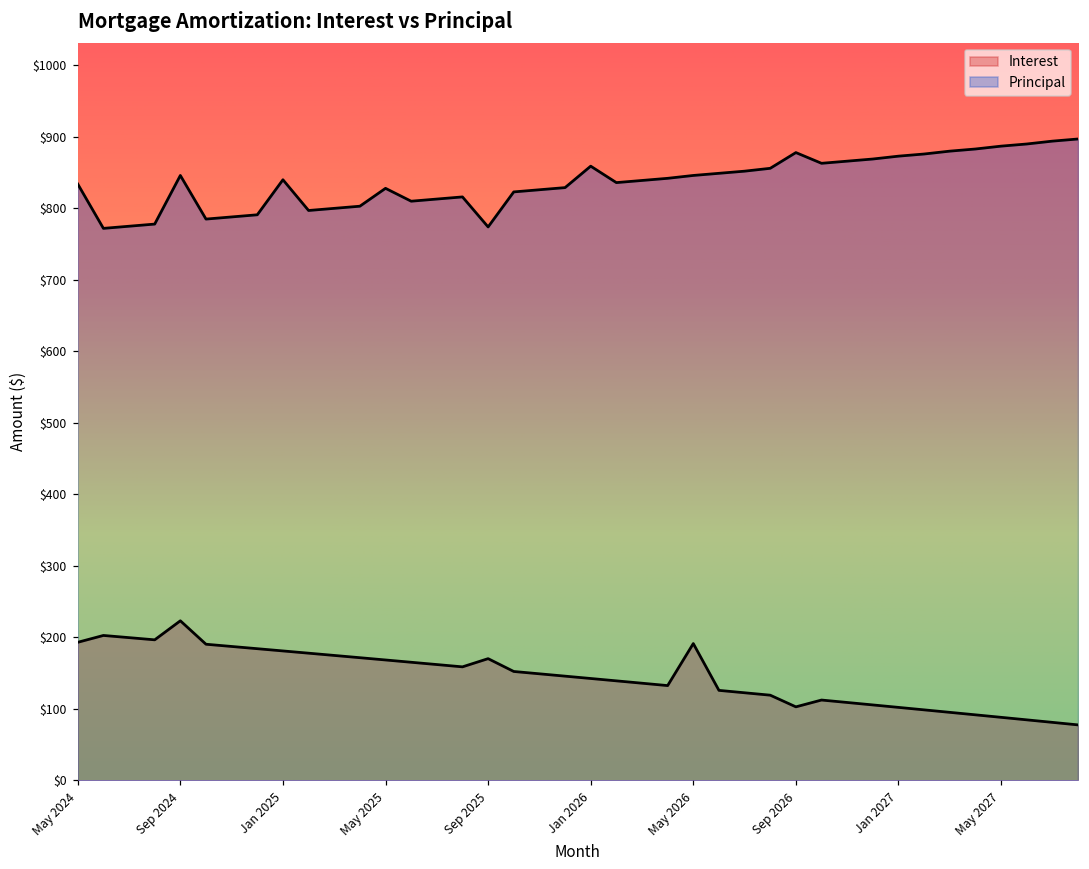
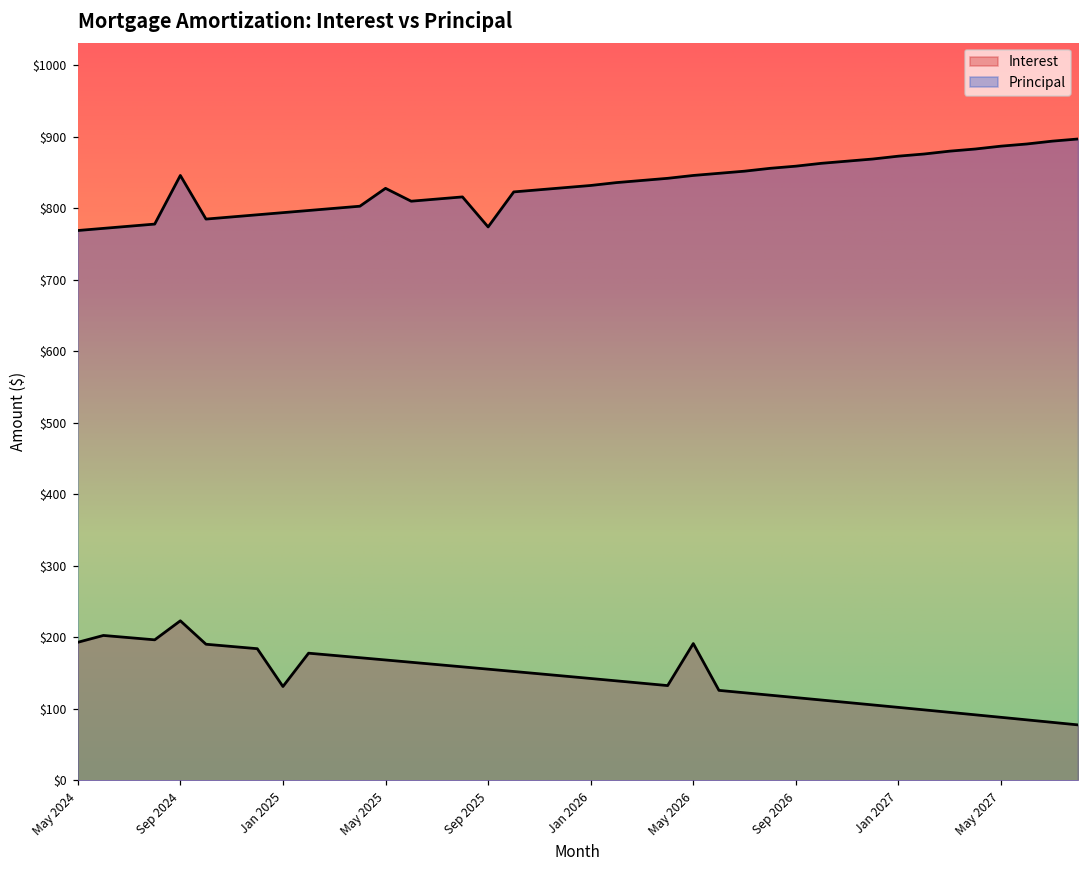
  {
    "Interest": {
      "May 2024": "$190",
      "Sep 2024": "$220",
-     "Jan 2025": "$180",
+     "Jan 2025": "$130",
      "May 2025": "$170",
-     "Sep 2025": "$170",
+     "Sep 2025": "$160",
      "Jan 2026": "$140",
      "May 2026": "$190",
-     "Sep 2026": "$100",
+     "Sep 2026": "$120",
      "Jan 2027": "$100",
      "May 2027": "$90"
    },
    "Principal": {
-     "May 2024": "$830",
+     "May 2024": "$770",
      "Sep 2024": "$850",
-     "Jan 2025": "$840",
+     "Jan 2025": "$790",
      "May 2025": "$830",
      "Sep 2025": "$770",
-     "Jan 2026": "$860",
+     "Jan 2026": "$830",
      "May 2026": "$850",
-     "Sep 2026": "$880",
+     "Sep 2026": "$860",
      "Jan 2027": "$870",
      "May 2027": "$890"
    }
  }
